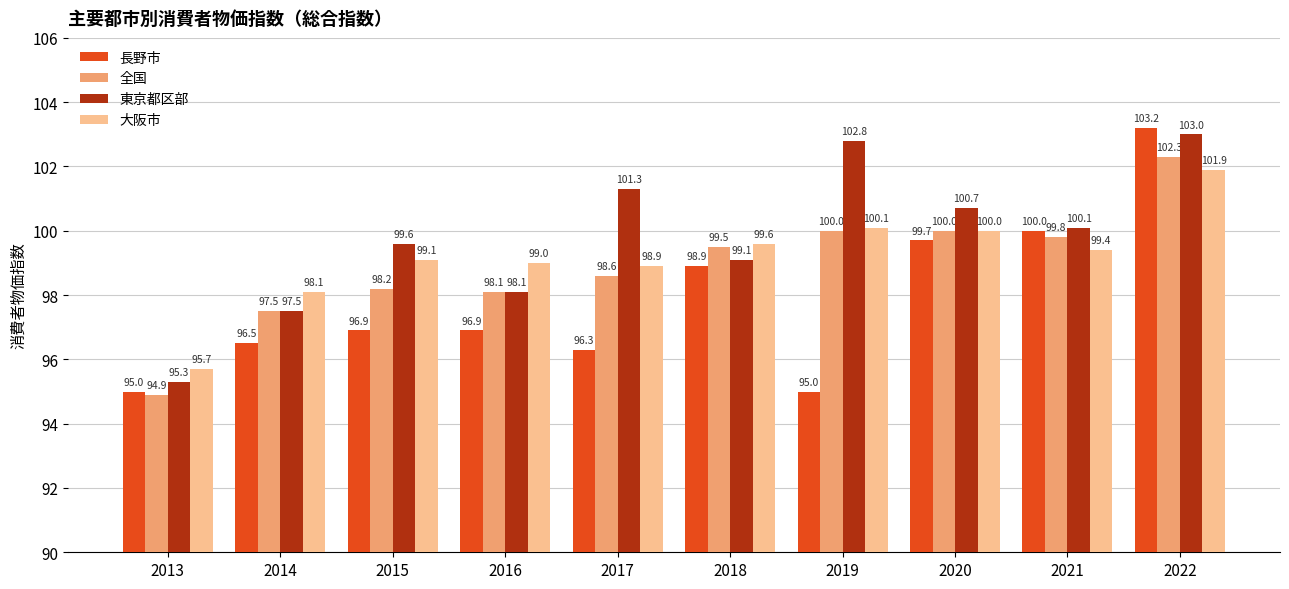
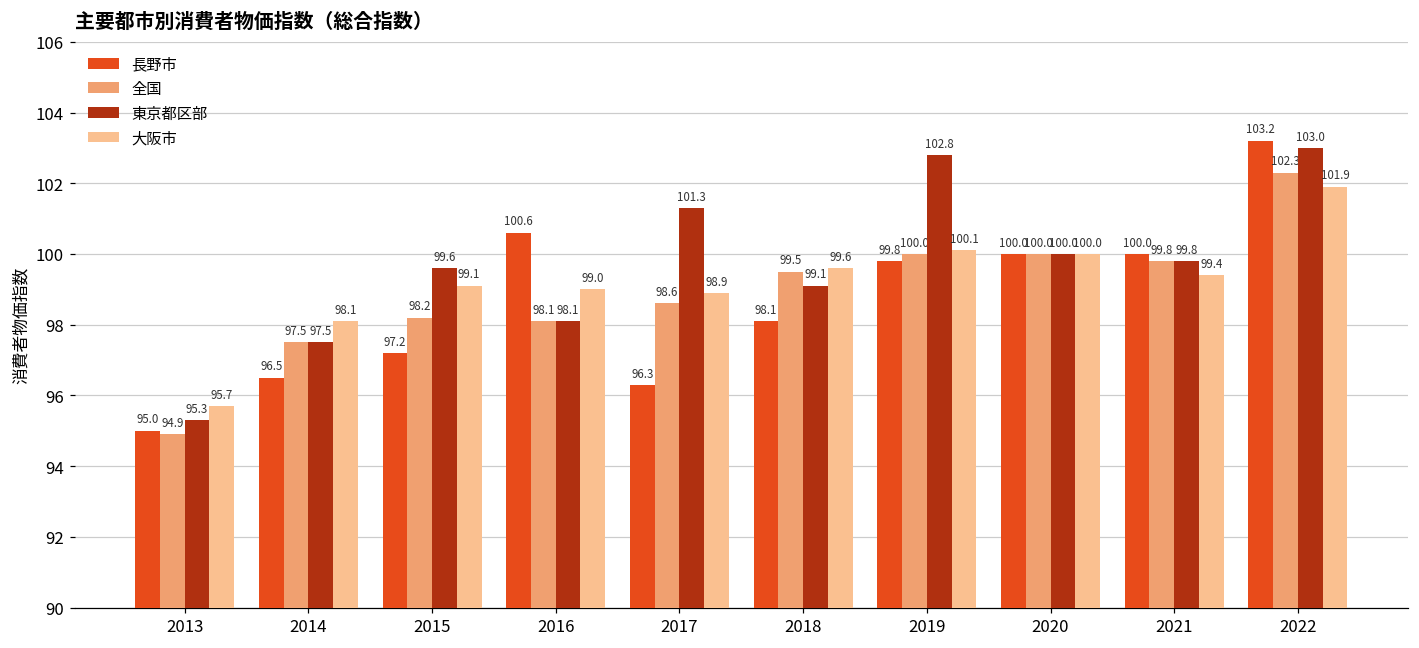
  {
    "長野市": {
      "2013": 95.0,
      "2014": 96.5,
-     "2015": 96.9,
-     "2016": 96.9,
+     "2015": 97.2,
+     "2016": 100.6,
      "2017": 96.3,
-     "2018": 98.9,
-     "2019": 95.0,
-     "2020": 99.7,
+     "2018": 98.1,
+     "2019": 99.8,
+     "2020": 100.0,
      "2021": 100.0,
      "2022": 103.2
    },
    "東京都区部": {
      "2013": 95.3,
      "2014": 97.5,
      "2015": 99.6,
      "2016": 98.1,
      "2017": 101.3,
      "2018": 99.1,
      "2019": 102.8,
-     "2020": 100.7,
-     "2021": 100.1,
+     "2020": 100.0,
+     "2021": 99.8,
      "2022": 103.0
    }
  }
